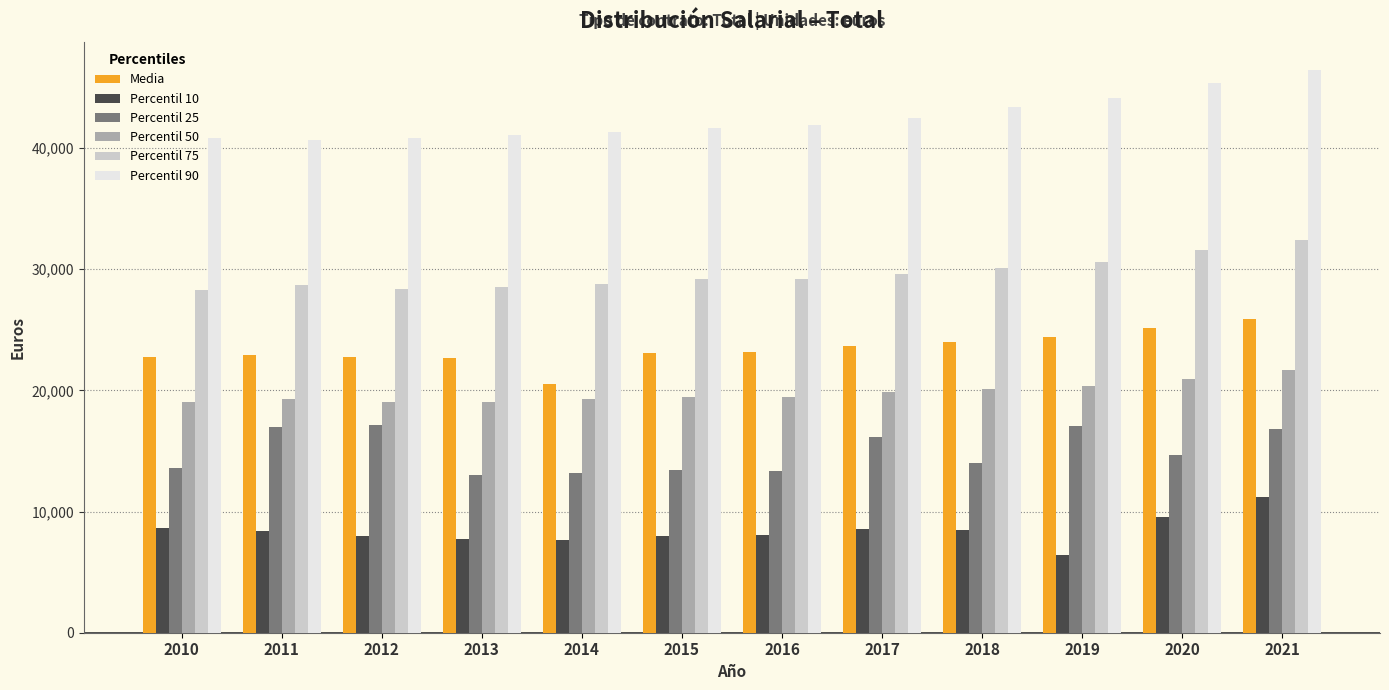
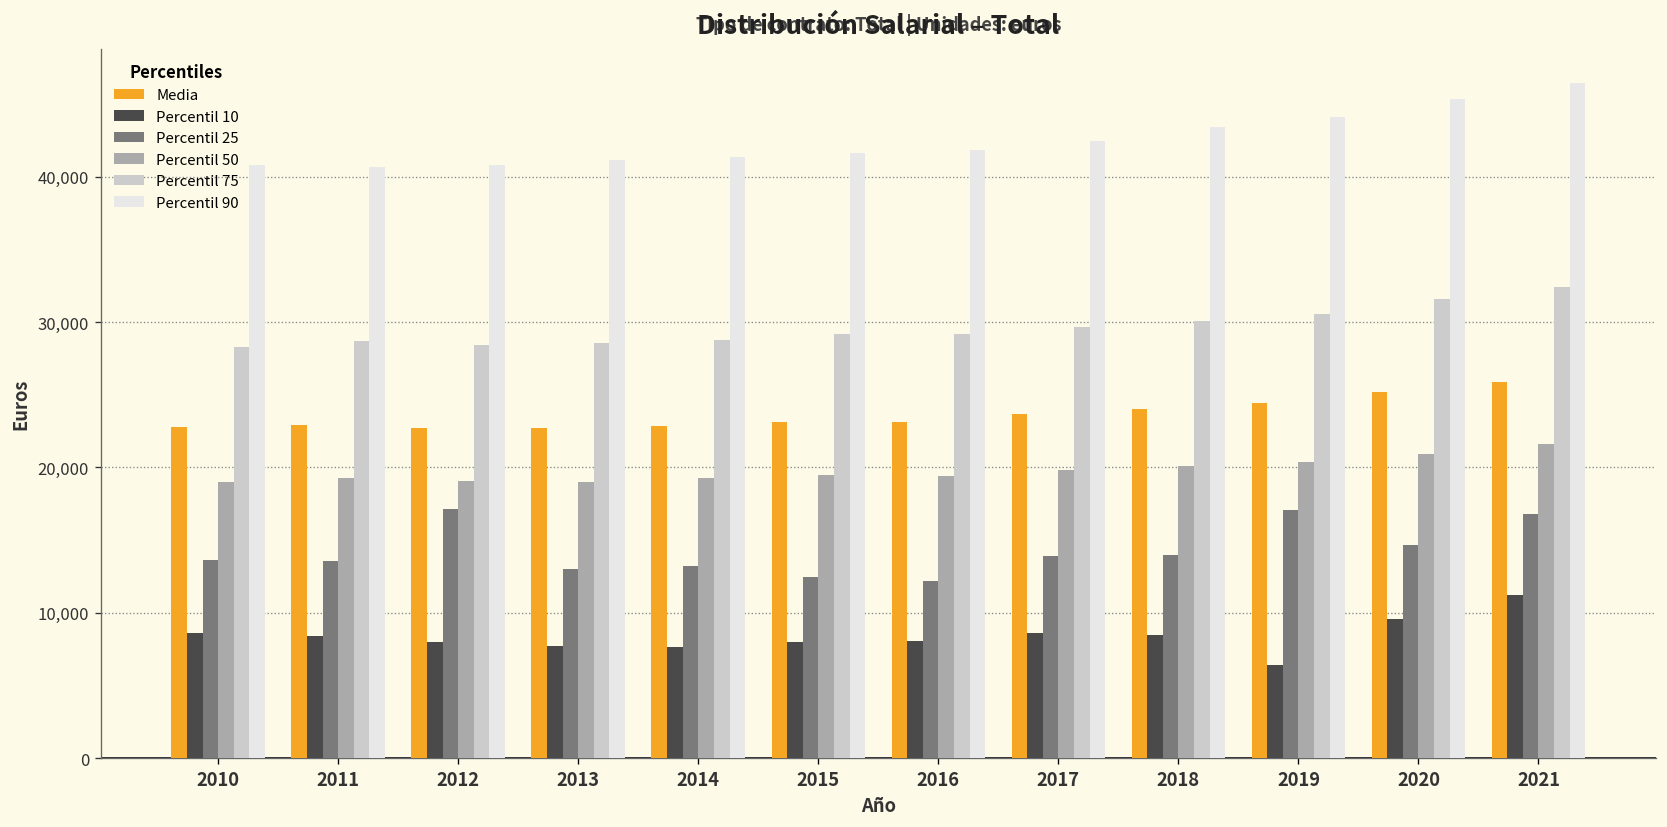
  {
    "Media": {
      "2010": "22,800",
      "2011": "22,900",
      "2012": "22,700",
      "2013": "22,700",
-     "2014": "20,500",
+     "2014": "22,900",
      "2015": "23,100",
      "2016": "23,200",
      "2017": "23,600",
      "2018": "24,000",
      "2019": "24,400",
      "2020": "25,200",
      "2021": "25,900"
    },
    "Percentil 10": {
      "2010": "8,600",
      "2011": "8,400",
      "2012": "8,000",
      "2013": "7,700",
      "2014": "7,600",
      "2015": "8,000",
      "2016": "8,100",
      "2017": "8,600",
      "2018": "8,500",
      "2019": "6,400",
      "2020": "9,600",
      "2021": "11,200"
    },
    "Percentil 25": {
      "2010": "13,600",
-     "2011": "17,000",
+     "2011": "13,600",
      "2012": "17,200",
      "2013": "13,000",
      "2014": "13,200",
-     "2015": "13,400",
-     "2016": "13,400",
-     "2017": "16,200",
+     "2015": "12,400",
+     "2016": "12,200",
+     "2017": "13,900",
      "2018": "14,000",
      "2019": "17,100",
      "2020": "14,600",
      "2021": "16,800"
    }
  }
